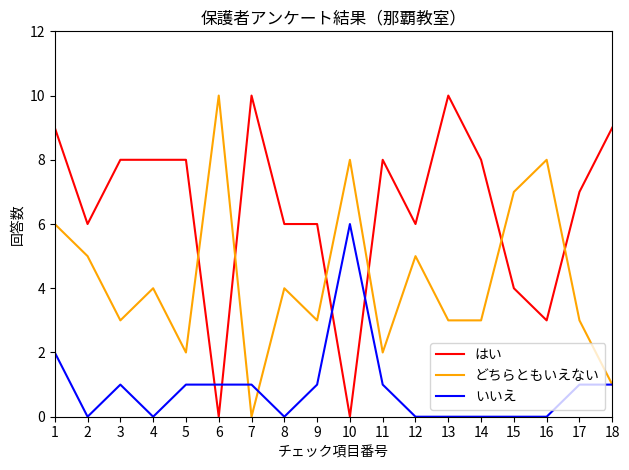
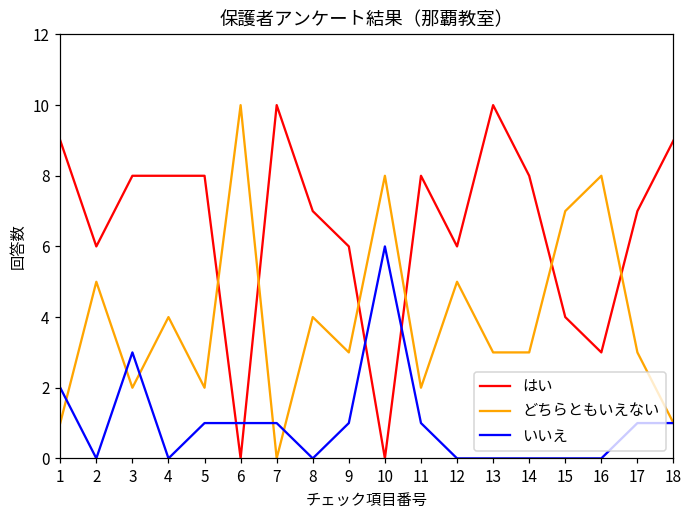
  {
    "はい": {
      "1": 9,
      "2": 6,
      "3": 8,
      "4": 8,
      "5": 8,
      "6": 0,
      "7": 10,
-     "8": 6,
+     "8": 7,
      "9": 6,
      "10": 0,
      "11": 8,
      "12": 6,
      "13": 10,
      "14": 8,
      "15": 4,
      "16": 3,
      "17": 7,
      "18": 9
    },
    "どちらともいえない": {
-     "1": 6,
+     "1": 1,
      "2": 5,
-     "3": 3,
+     "3": 2,
      "4": 4,
      "5": 2,
      "6": 10,
      "7": 0,
      "8": 4,
      "9": 3,
      "10": 8,
      "11": 2,
      "12": 5,
      "13": 3,
      "14": 3,
      "15": 7,
      "16": 8,
      "17": 3
    },
    "いいえ": {
      "1": 2,
      "2": 0,
-     "3": 1,
+     "3": 3,
      "4": 0,
      "5": 1,
      "6": 1,
      "7": 1,
      "8": 0,
      "9": 1,
      "10": 6,
      "11": 1,
      "12": 0,
      "13": 0,
      "14": 0,
      "15": 0,
      "16": 0
    }
  }
